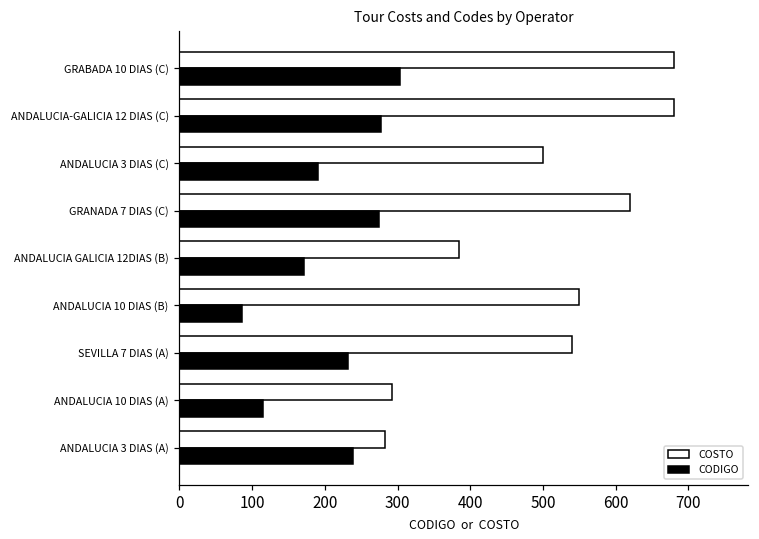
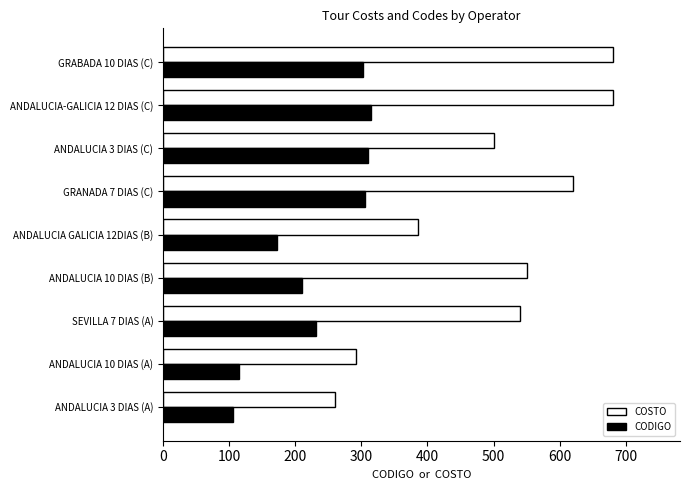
  {
    "COSTO": {
      "GRABADA 10 DIAS (C)": 680,
      "ANDALUCIA-GALICIA 12 DIAS (C)": 680,
      "ANDALUCIA 3 DIAS (C)": 500,
      "GRANADA 7 DIAS (C)": 620,
      "ANDALUCIA GALICIA 12DIAS (B)": 390,
      "ANDALUCIA 10 DIAS (B)": 550,
      "SEVILLA 7 DIAS (A)": 540,
      "ANDALUCIA 10 DIAS (A)": 290,
-     "ANDALUCIA 3 DIAS (A)": 280
+     "ANDALUCIA 3 DIAS (A)": 260
    },
    "CODIGO": {
      "GRABADA 10 DIAS (C)": 300,
-     "ANDALUCIA-GALICIA 12 DIAS (C)": 280,
-     "ANDALUCIA 3 DIAS (C)": 190,
-     "GRANADA 7 DIAS (C)": 280,
+     "ANDALUCIA-GALICIA 12 DIAS (C)": 320,
+     "ANDALUCIA 3 DIAS (C)": 310,
+     "GRANADA 7 DIAS (C)": 310,
      "ANDALUCIA GALICIA 12DIAS (B)": 170,
-     "ANDALUCIA 10 DIAS (B)": 90,
+     "ANDALUCIA 10 DIAS (B)": 210,
      "SEVILLA 7 DIAS (A)": 230,
      "ANDALUCIA 10 DIAS (A)": 120,
-     "ANDALUCIA 3 DIAS (A)": 240
+     "ANDALUCIA 3 DIAS (A)": 110
    }
  }
